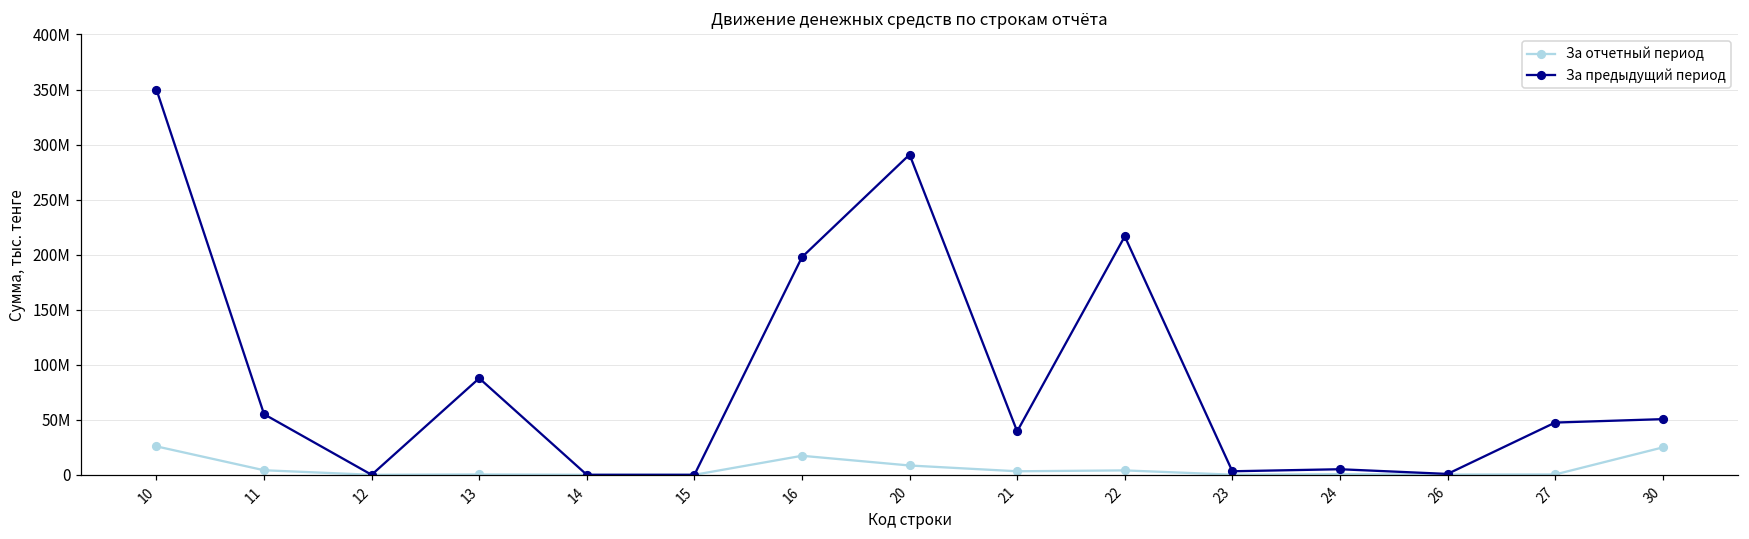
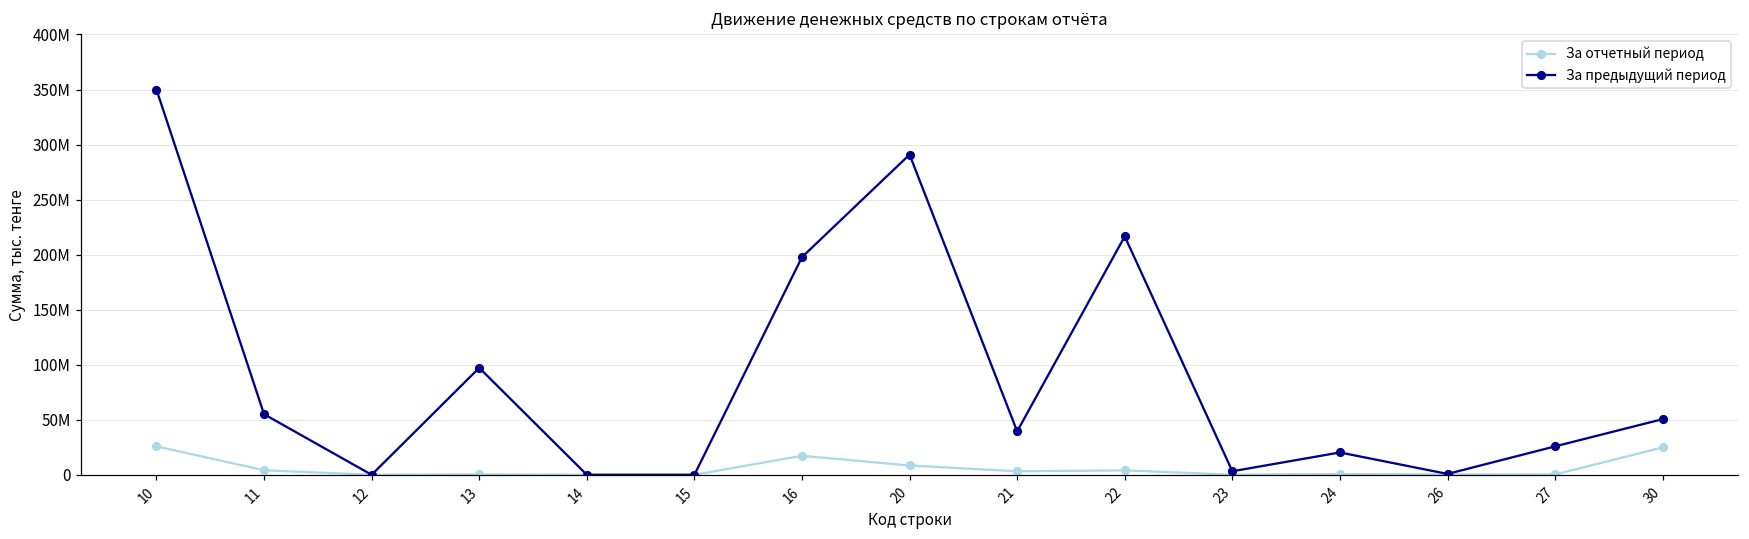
  {
    "За отчетный период": {
      "10": 26000000,
      "11": 4000000,
      "13": 0,
      "16": 17000000,
      "20": 8000000,
      "21": 3000000,
      "22": 4000000,
      "23": 0,
      "24": 1000000,
      "27": 0,
      "30": 25000000
    },
    "За предыдущий период": {
      "10": 350000000,
      "11": 55000000,
-     "13": 88000000,
+     "13": 97000000,
      "16": 198000000,
      "20": 291000000,
      "21": 39000000,
      "22": 217000000,
      "23": 3000000,
-     "24": 5000000,
-     "27": 47000000,
+     "24": 20000000,
+     "27": 26000000,
      "30": 51000000
    }
  }
